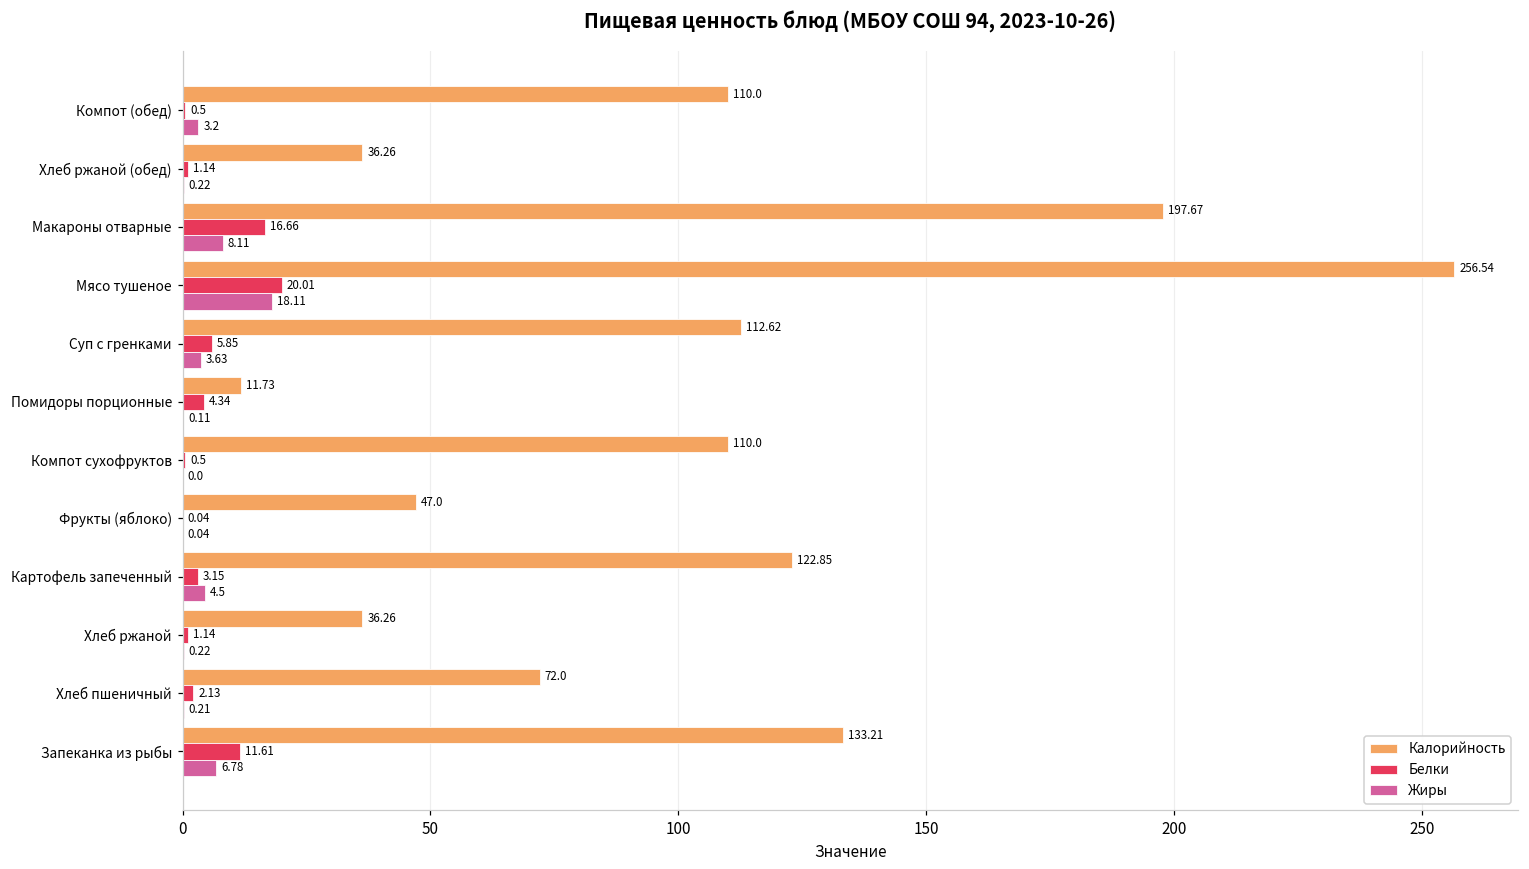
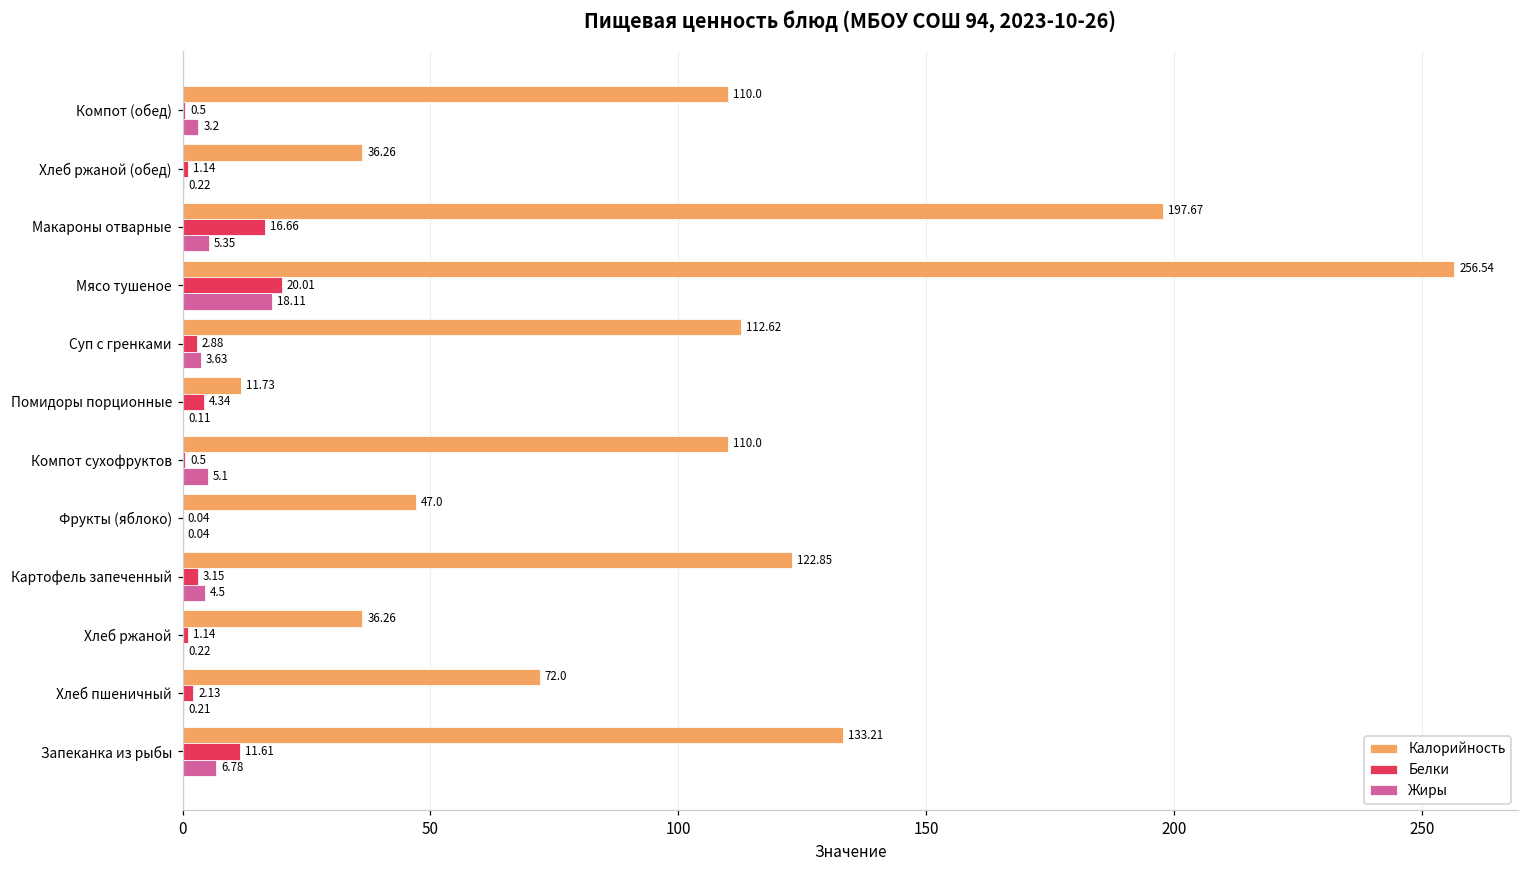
  {
    "Калорийность": {
      "Компот (обед)": 110.0,
      "Хлеб ржаной (обед)": 36.26,
      "Макароны отварные": 197.67,
      "Мясо тушеное": 256.54,
      "Суп с гренками": 112.62,
      "Помидоры порционные": 11.73,
      "Компот сухофруктов": 110.0,
      "Фрукты (яблоко)": 47.0,
      "Картофель запеченный": 122.85,
      "Хлеб ржаной": 36.26,
      "Хлеб пшеничный": 72.0,
      "Запеканка из рыбы": 133.21
    },
    "Белки": {
      "Компот (обед)": 0.5,
      "Хлеб ржаной (обед)": 1.14,
      "Макароны отварные": 16.66,
      "Мясо тушеное": 20.01,
-     "Суп с гренками": 5.85,
+     "Суп с гренками": 2.88,
      "Помидоры порционные": 4.34,
      "Компот сухофруктов": 0.5,
      "Фрукты (яблоко)": 0.04,
      "Картофель запеченный": 3.15,
      "Хлеб ржаной": 1.14,
      "Хлеб пшеничный": 2.13,
      "Запеканка из рыбы": 11.61
    },
    "Жиры": {
      "Компот (обед)": 3.2,
      "Хлеб ржаной (обед)": 0.22,
-     "Макароны отварные": 8.11,
+     "Макароны отварные": 5.35,
      "Мясо тушеное": 18.11,
      "Суп с гренками": 3.63,
      "Помидоры порционные": 0.11,
-     "Компот сухофруктов": 0.0,
+     "Компот сухофруктов": 5.1,
      "Фрукты (яблоко)": 0.04,
      "Картофель запеченный": 4.5,
      "Хлеб ржаной": 0.22,
      "Хлеб пшеничный": 0.21,
      "Запеканка из рыбы": 6.78
    }
  }
